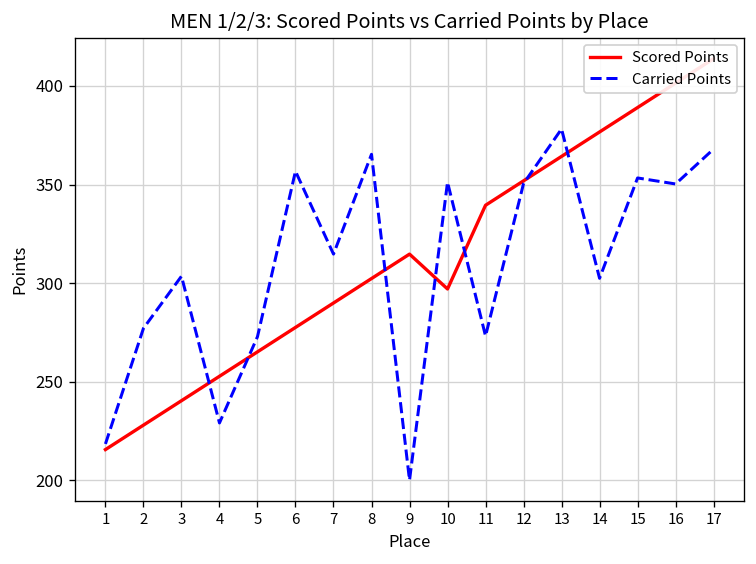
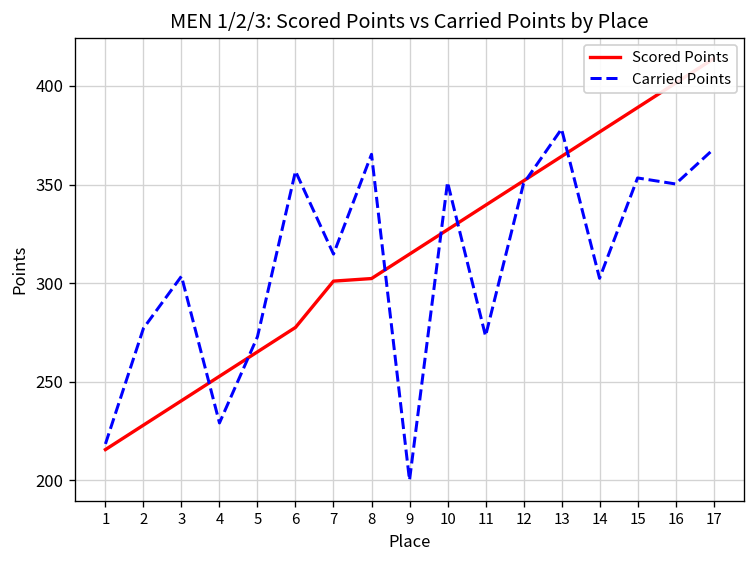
  {
    "Scored Points": {
      "1": 216,
      "2": 228,
      "3": 240,
      "4": 253,
      "5": 265,
      "6": 278,
-     "7": 290,
+     "7": 301,
      "8": 302,
      "9": 315,
-     "10": 297,
+     "10": 327,
      "11": 339,
      "13": 364,
      "14": 377,
      "15": 389
    },
    "Carried Points": {
      "1": 218,
      "2": 277,
      "3": 303,
      "4": 229,
      "5": 273,
      "6": 357,
      "7": 315,
      "8": 365,
      "9": 200,
      "10": 351,
      "11": 273,
      "13": 378,
      "14": 302,
      "15": 353,
      "16": 350,
      "17": 368
    }
  }
